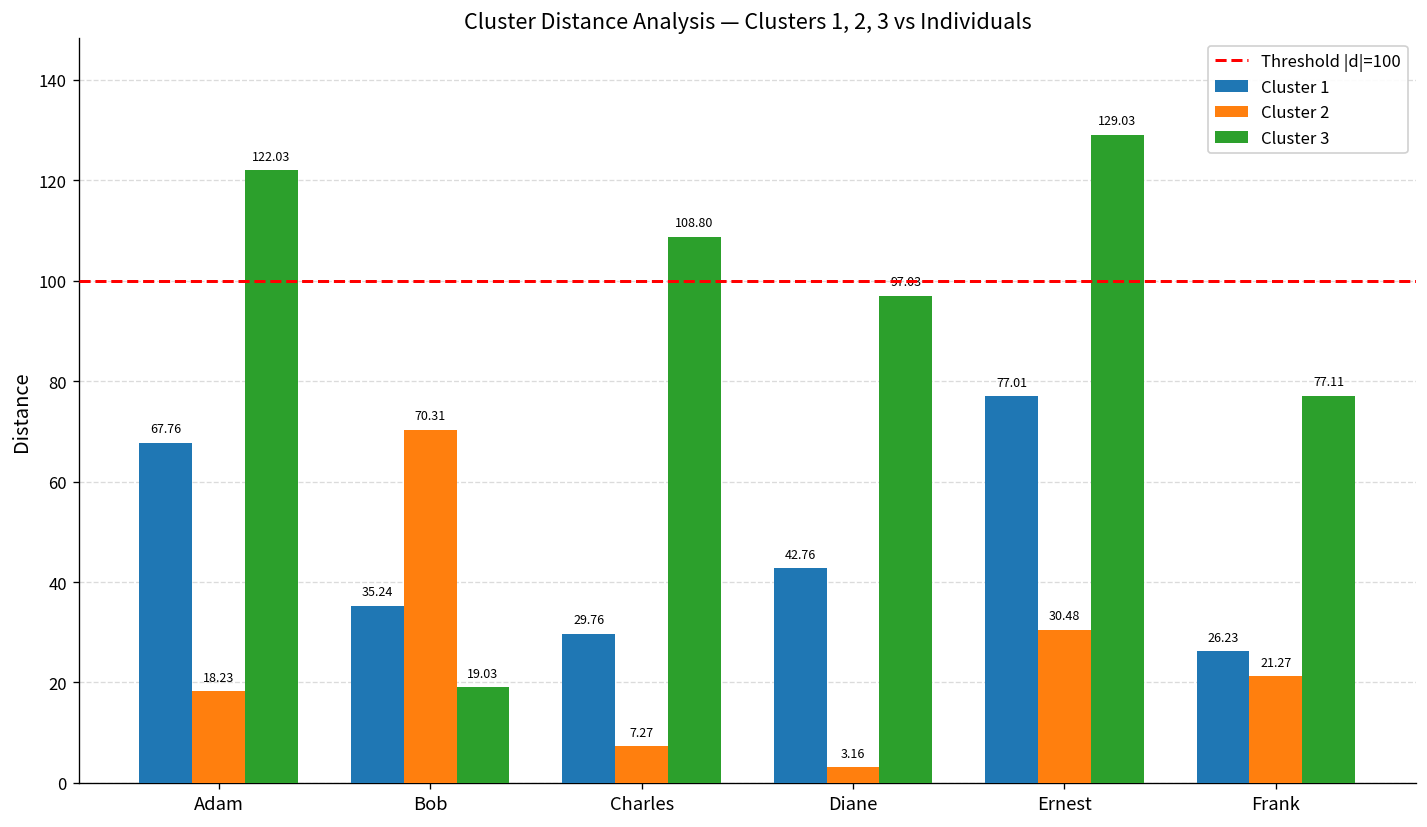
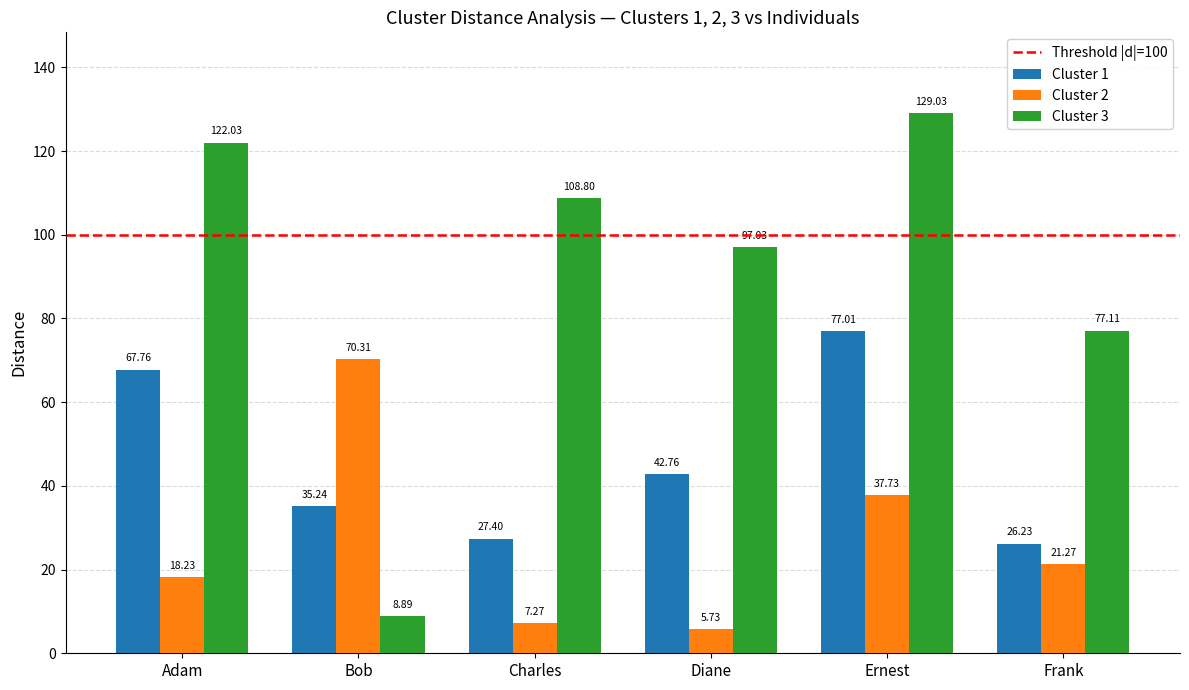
  {
    "Cluster 1": {
      "Adam": 67.76,
      "Bob": 35.24,
-     "Charles": 29.76,
+     "Charles": 27.40,
      "Diane": 42.76,
      "Ernest": 77.01,
      "Frank": 26.23
    },
    "Cluster 2": {
      "Adam": 18.23,
      "Bob": 70.31,
      "Charles": 7.27,
-     "Diane": 3.16,
-     "Ernest": 30.48,
+     "Diane": 5.73,
+     "Ernest": 37.73,
      "Frank": 21.27
    },
    "Cluster 3": {
      "Adam": 122.03,
-     "Bob": 19.03,
+     "Bob": 8.89,
      "Charles": 108.80,
      "Diane": 97.03,
      "Ernest": 129.03,
      "Frank": 77.11
    }
  }
